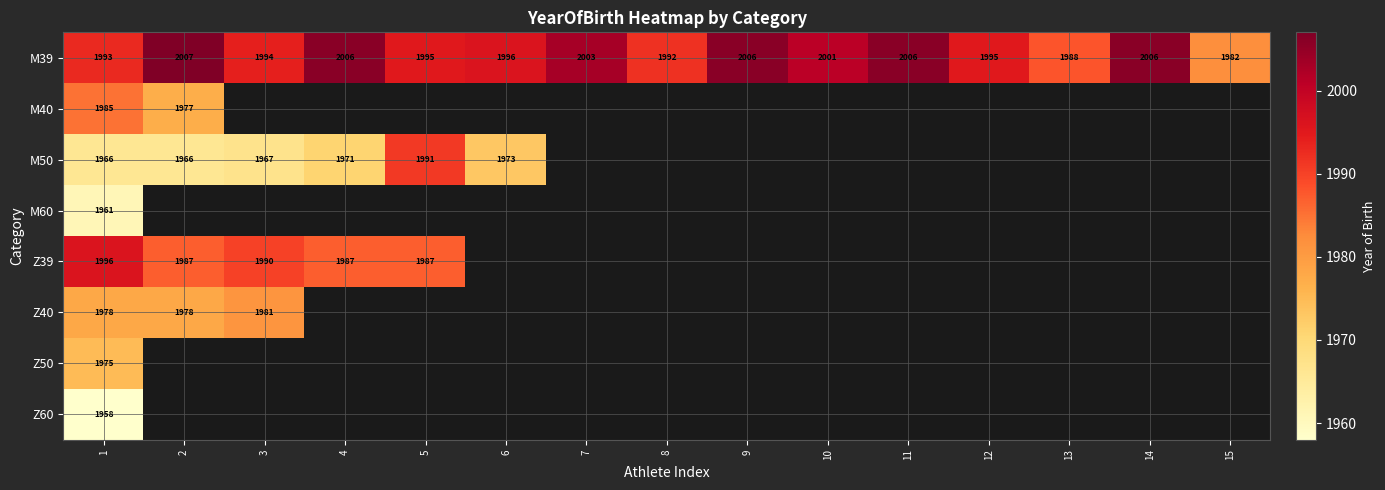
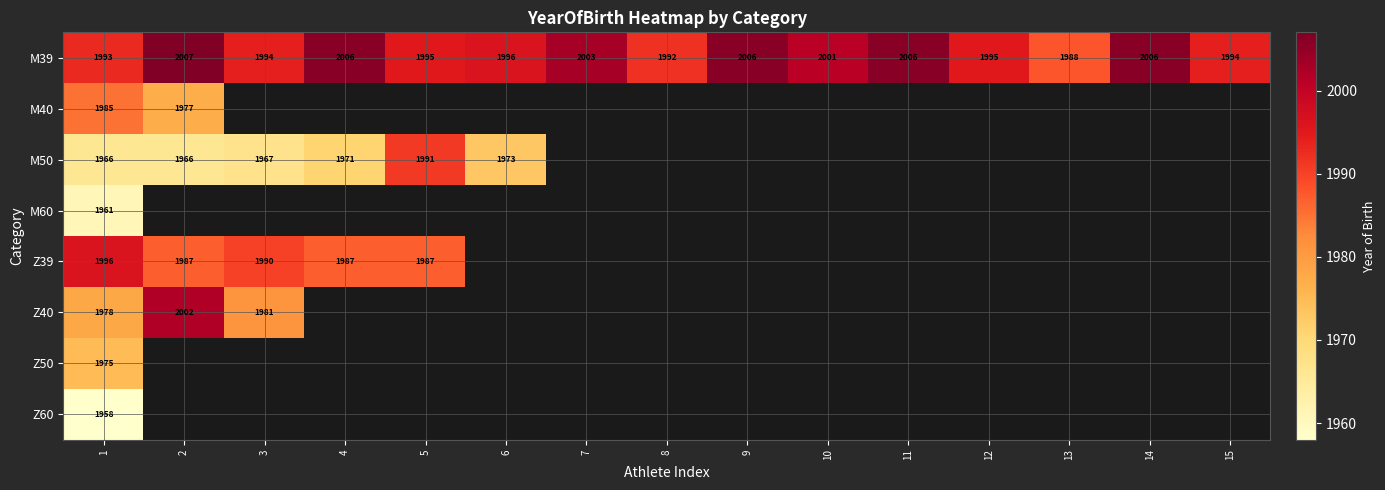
  {
    "M39": {
      "1": 1993,
      "2": 2007,
      "3": 1994,
      "4": 2006,
      "5": 1995,
      "6": 1996,
      "7": 2003,
      "8": 1992,
      "9": 2006,
      "10": 2001,
      "11": 2006,
      "12": 1995,
      "13": 1988,
      "14": 2006,
-     "15": 1982
+     "15": 1994
    },
    "M40": {
      "1": 1985,
      "2": 1977
    },
    "M50": {
      "1": 1966,
      "2": 1966,
      "3": 1967,
      "4": 1971,
      "5": 1991,
      "6": 1973
    },
    "M60": {
      "1": 1961
    },
    "Z39": {
      "1": 1996,
      "2": 1987,
      "3": 1990,
      "4": 1987,
      "5": 1987
    },
    "Z40": {
      "1": 1978,
-     "2": 1978,
+     "2": 2002,
      "3": 1981
    },
    "Z50": {
      "1": 1975
    },
    "Z60": {
      "1": 1958
    }
  }
